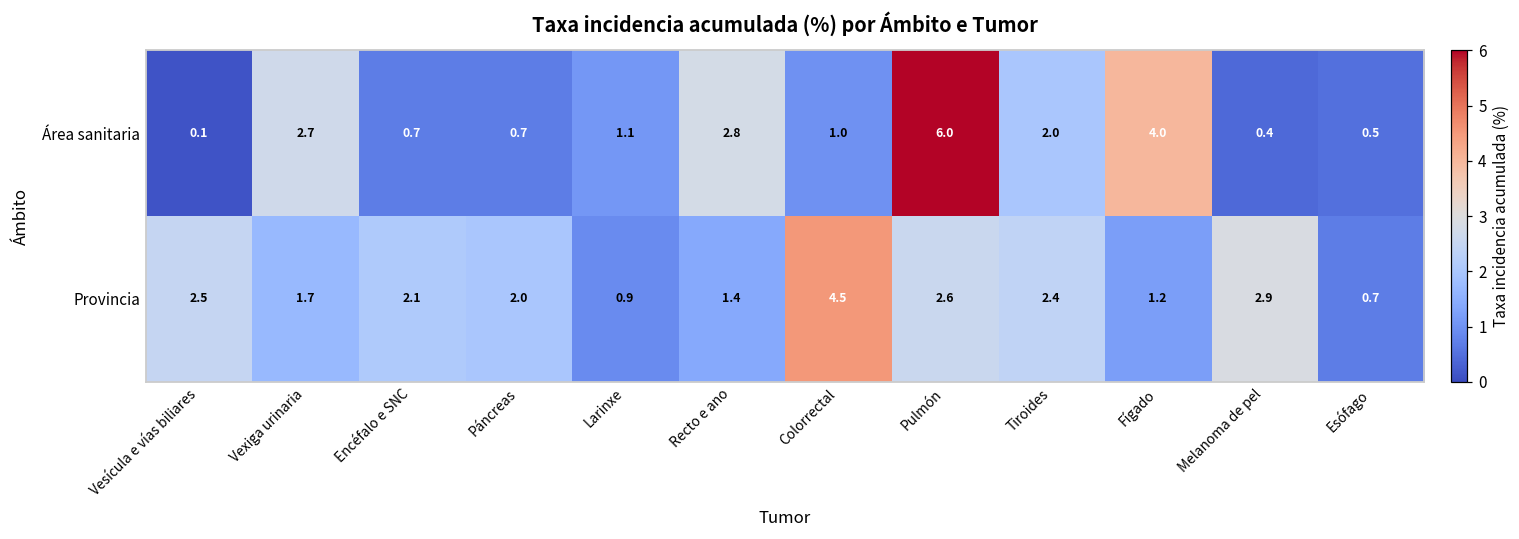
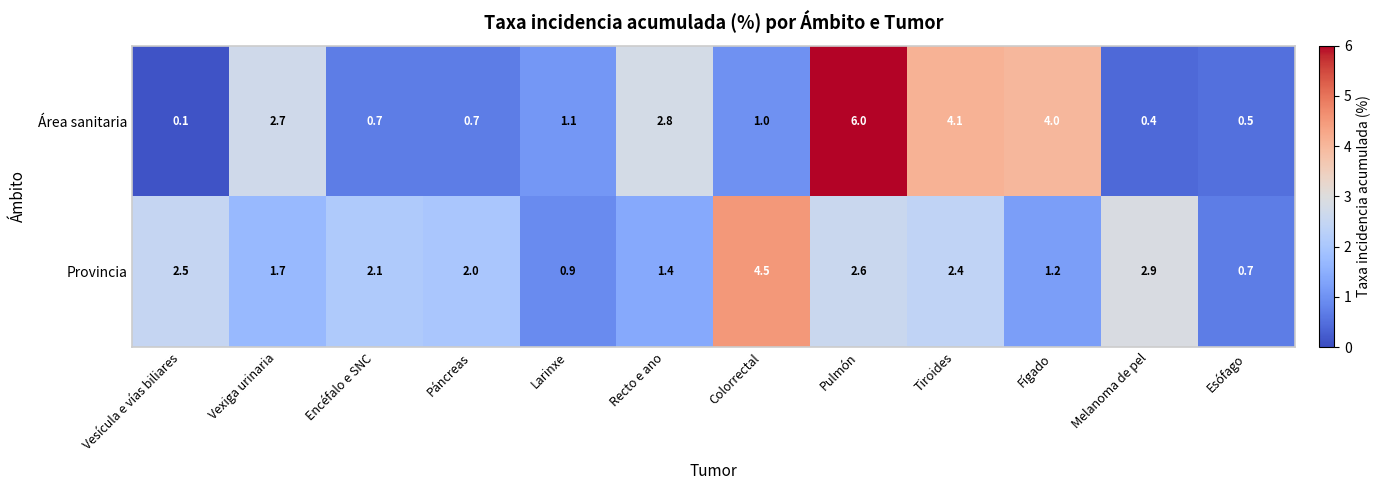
  {
    "Área sanitaria": {
      "Vesícula e vías biliares": 0.1,
      "Vexiga urinaria": 2.7,
      "Encéfalo e SNC": 0.7,
      "Páncreas": 0.7,
      "Larinxe": 1.1,
      "Recto e ano": 2.8,
      "Colorrectal": 1.0,
      "Pulmón": 6.0,
-     "Tiroides": 2.0,
+     "Tiroides": 4.1,
      "Fígado": 4.0,
      "Melanoma de pel": 0.4,
      "Esófago": 0.5
    },
    "Provincia": {
      "Vesícula e vías biliares": 2.5,
      "Vexiga urinaria": 1.7,
      "Encéfalo e SNC": 2.1,
      "Páncreas": 2.0,
      "Larinxe": 0.9,
      "Recto e ano": 1.4,
      "Colorrectal": 4.5,
      "Pulmón": 2.6,
      "Tiroides": 2.4,
      "Fígado": 1.2,
      "Melanoma de pel": 2.9,
      "Esófago": 0.7
    }
  }
